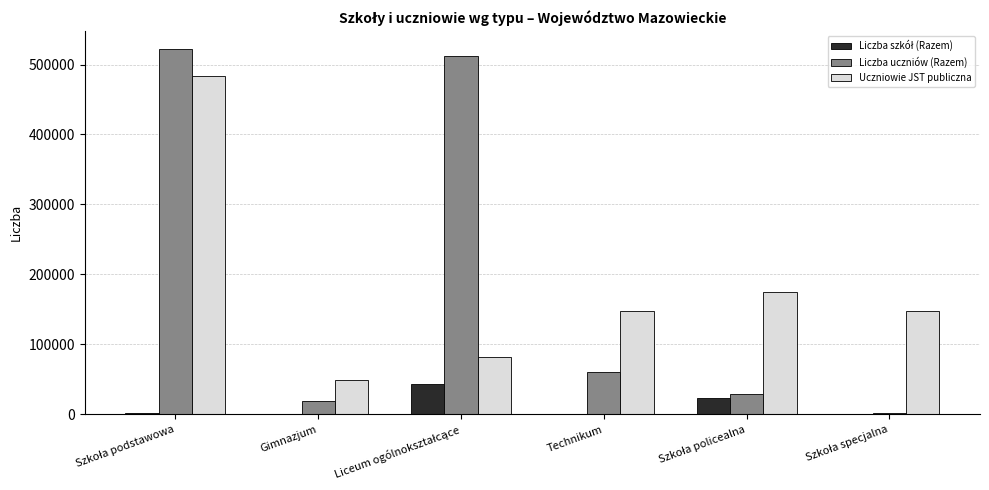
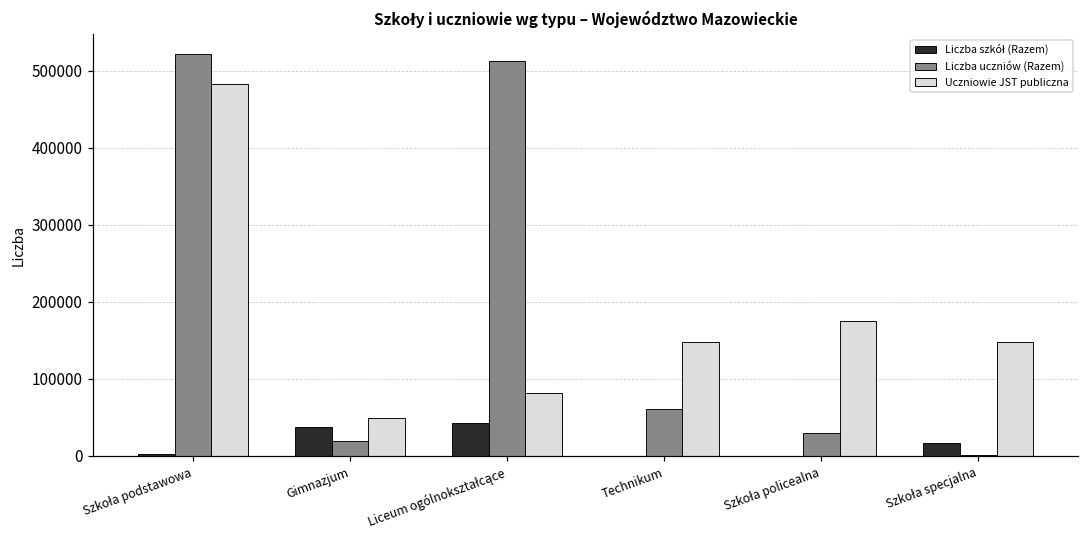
  {
    "Liczba szkół (Razem)": {
-     "Gimnazjum": 0,
+     "Gimnazjum": 40000,
      "Liceum ogólnokształcące": 40000,
-     "Szkoła policealna": 20000,
-     "Szkoła specjalna": 0
+     "Szkoła policealna": 0,
+     "Szkoła specjalna": 20000
    },
    "Liczba uczniów (Razem)": {
      "Szkoła podstawowa": 520000,
      "Gimnazjum": 20000,
      "Liceum ogólnokształcące": 510000,
      "Technikum": 60000,
      "Szkoła policealna": 30000
    },
    "Uczniowie JST publiczna": {
      "Szkoła podstawowa": 480000,
      "Gimnazjum": 50000,
      "Liceum ogólnokształcące": 80000,
      "Technikum": 150000,
      "Szkoła policealna": 170000,
      "Szkoła specjalna": 150000
    }
  }
